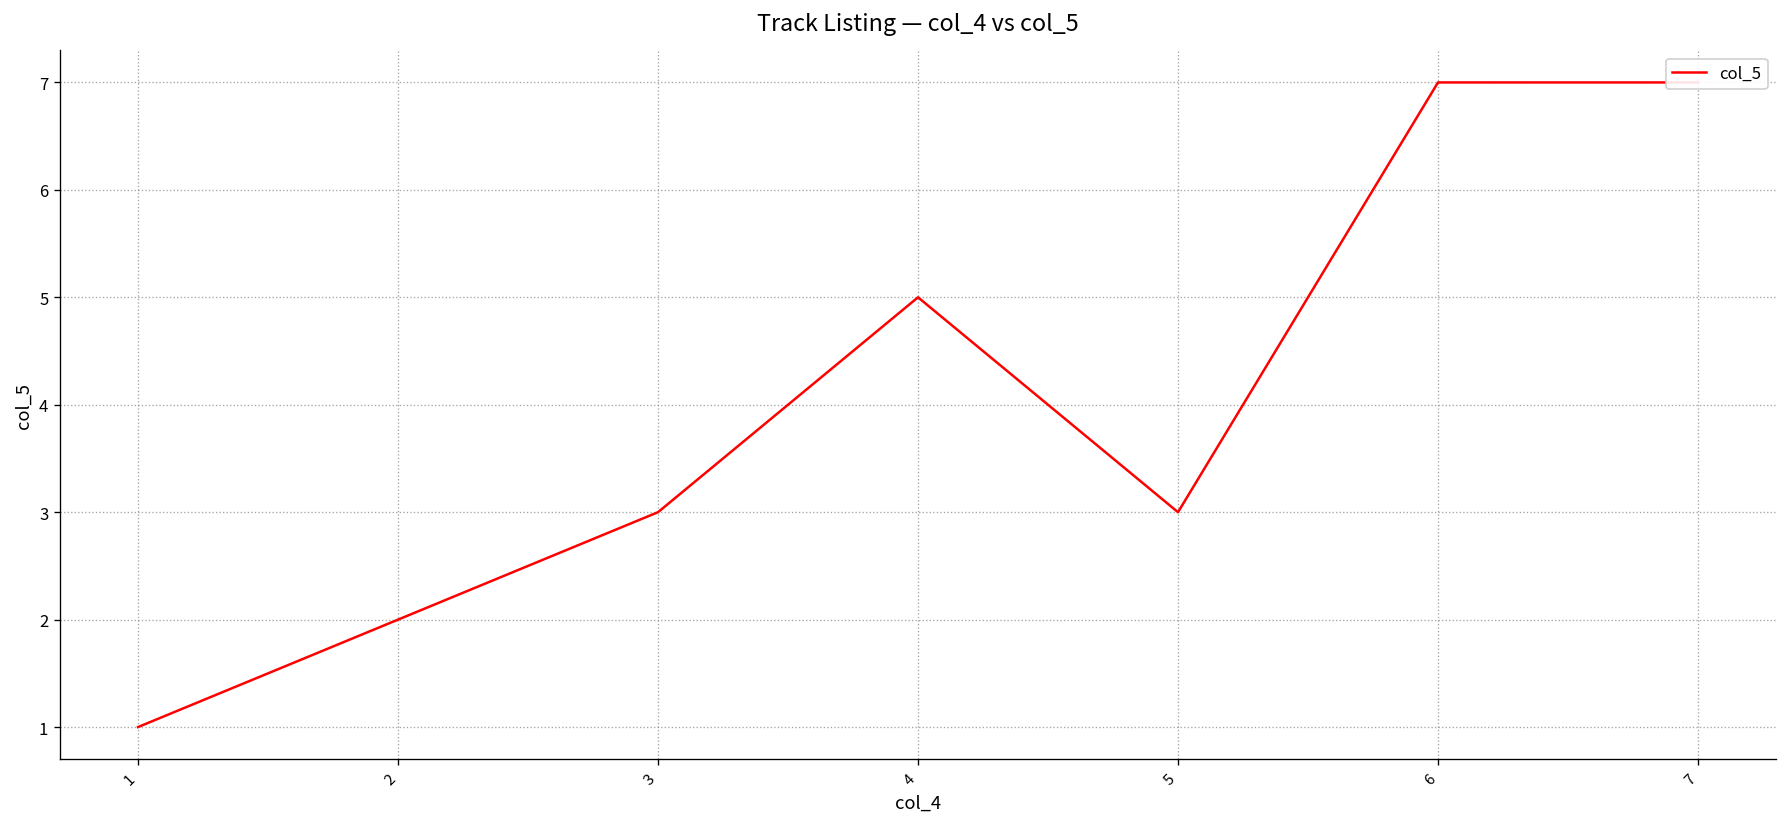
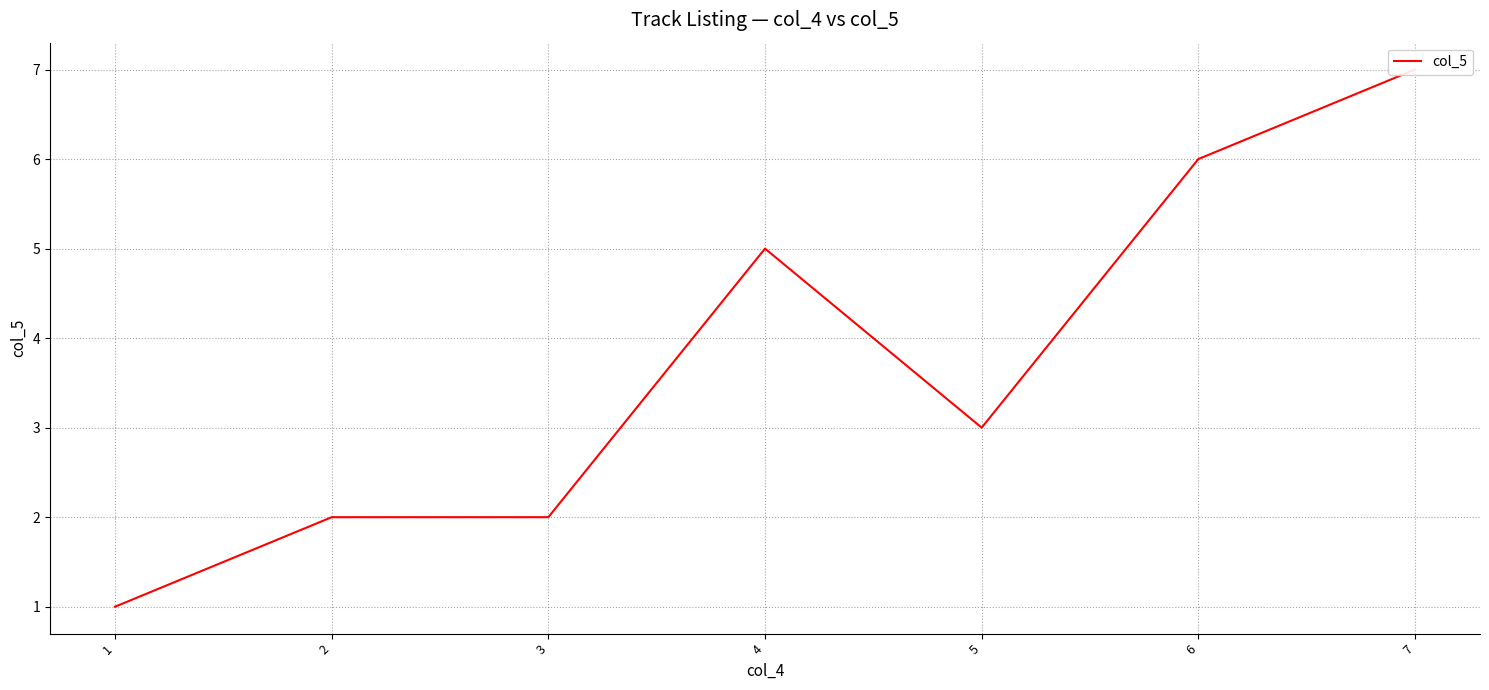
  {
    "1": 1,
    "2": 2,
-   "3": 3,
+   "3": 2,
    "4": 5,
    "5": 3,
-   "6": 7
+   "6": 6
  }
